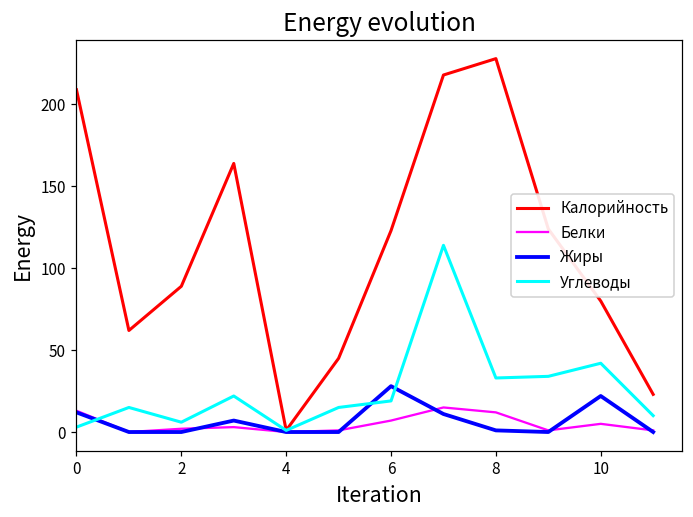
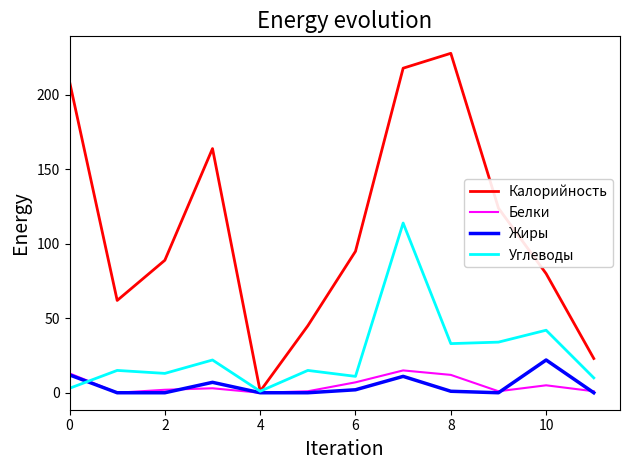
  {
    "Калорийность": {
      "0": 209,
      "2": 89,
-     "6": 123,
+     "6": 95,
      "8": 228,
      "10": 80
    },
    "Белки": {
      "2": 2,
      "6": 7,
      "8": 12,
      "10": 5
    },
    "Жиры": {
      "2": 0,
-     "6": 28,
+     "6": 2,
      "8": 1,
      "10": 22
    },
    "Углеводы": {
      "0": 3,
-     "2": 6,
-     "6": 19,
+     "2": 13,
+     "6": 11,
      "8": 33,
      "10": 42
    }
  }
